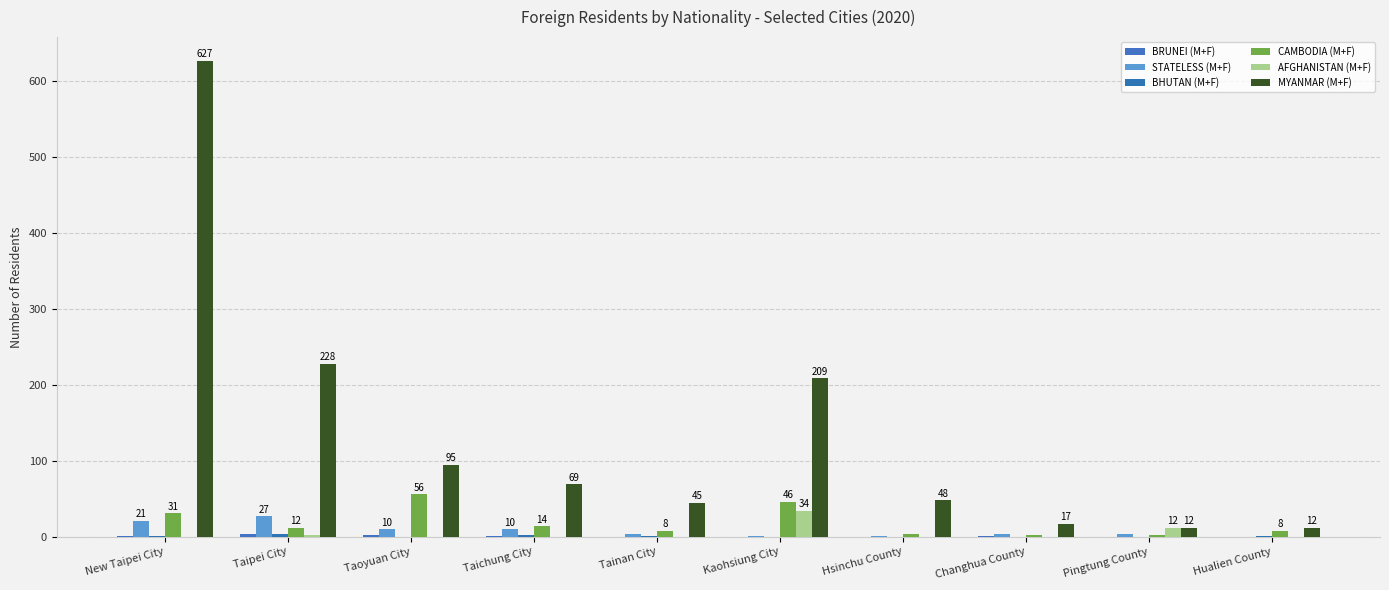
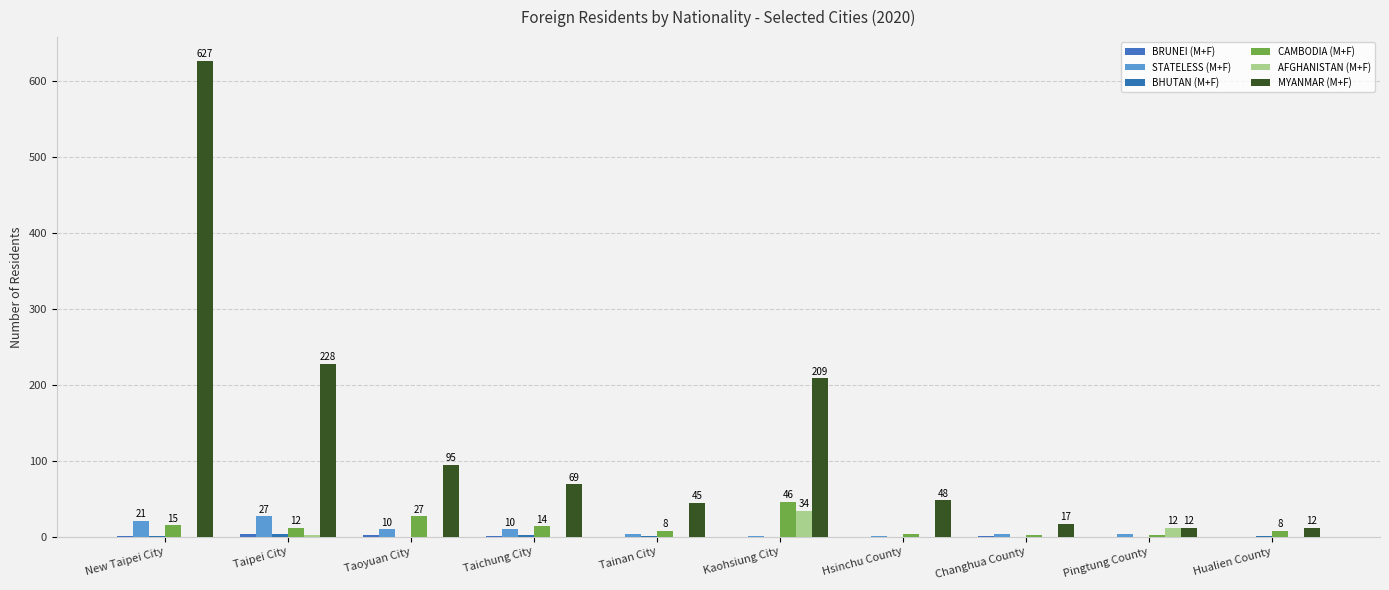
  {
    "CAMBODIA (M+F)": {
-     "New Taipei City": 31,
+     "New Taipei City": 15,
      "Taipei City": 12,
-     "Taoyuan City": 56,
+     "Taoyuan City": 27,
      "Taichung City": 14,
      "Tainan City": 8,
      "Kaohsiung City": 46,
      "Hualien County": 8
    },
    "AFGHANISTAN (M+F)": {
      "Kaohsiung City": 34,
      "Pingtung County": 12
    },
    "MYANMAR (M+F)": {
      "New Taipei City": 627,
      "Taipei City": 228,
      "Taoyuan City": 95,
      "Taichung City": 69,
      "Tainan City": 45,
      "Kaohsiung City": 209,
      "Hsinchu County": 48,
      "Changhua County": 17,
      "Pingtung County": 12,
      "Hualien County": 12
    }
  }
